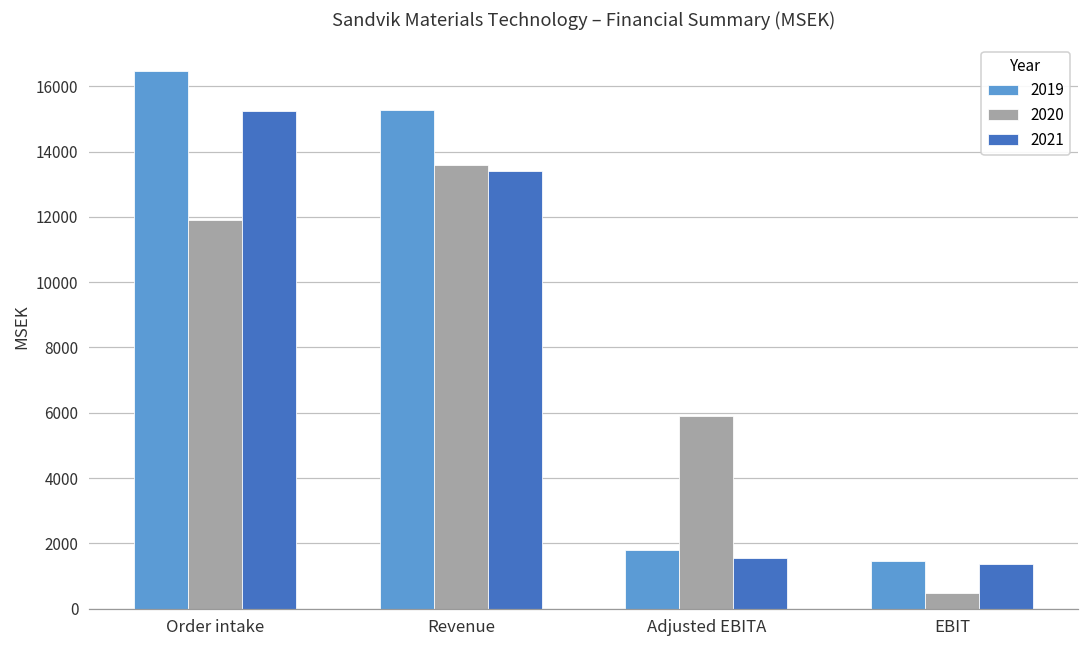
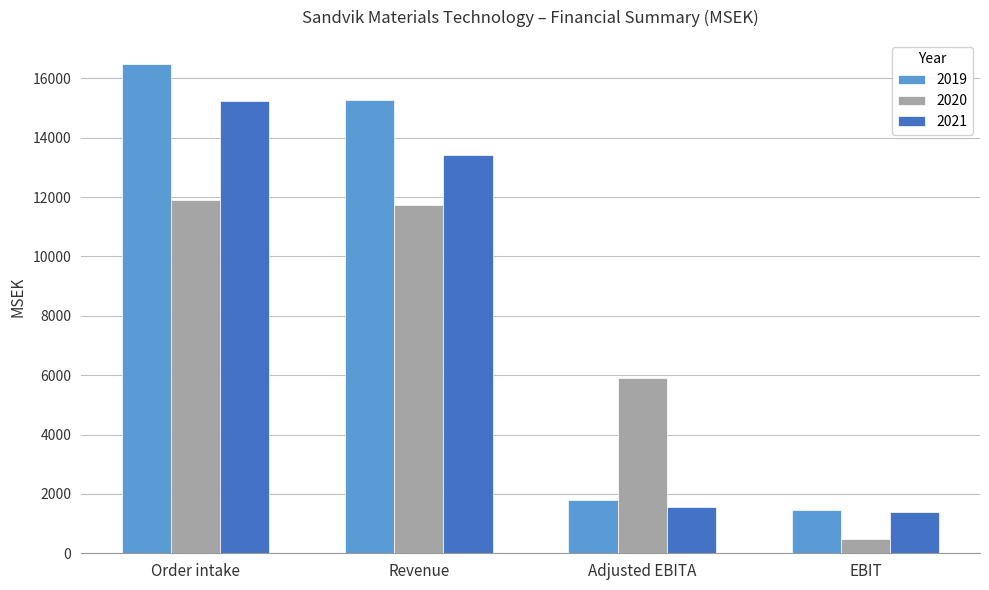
  {
    "2020": {
      "Order intake": 11900,
-     "Revenue": 13600,
+     "Revenue": 11700,
      "Adjusted EBITA": 5900,
      "EBIT": 500
    }
  }
